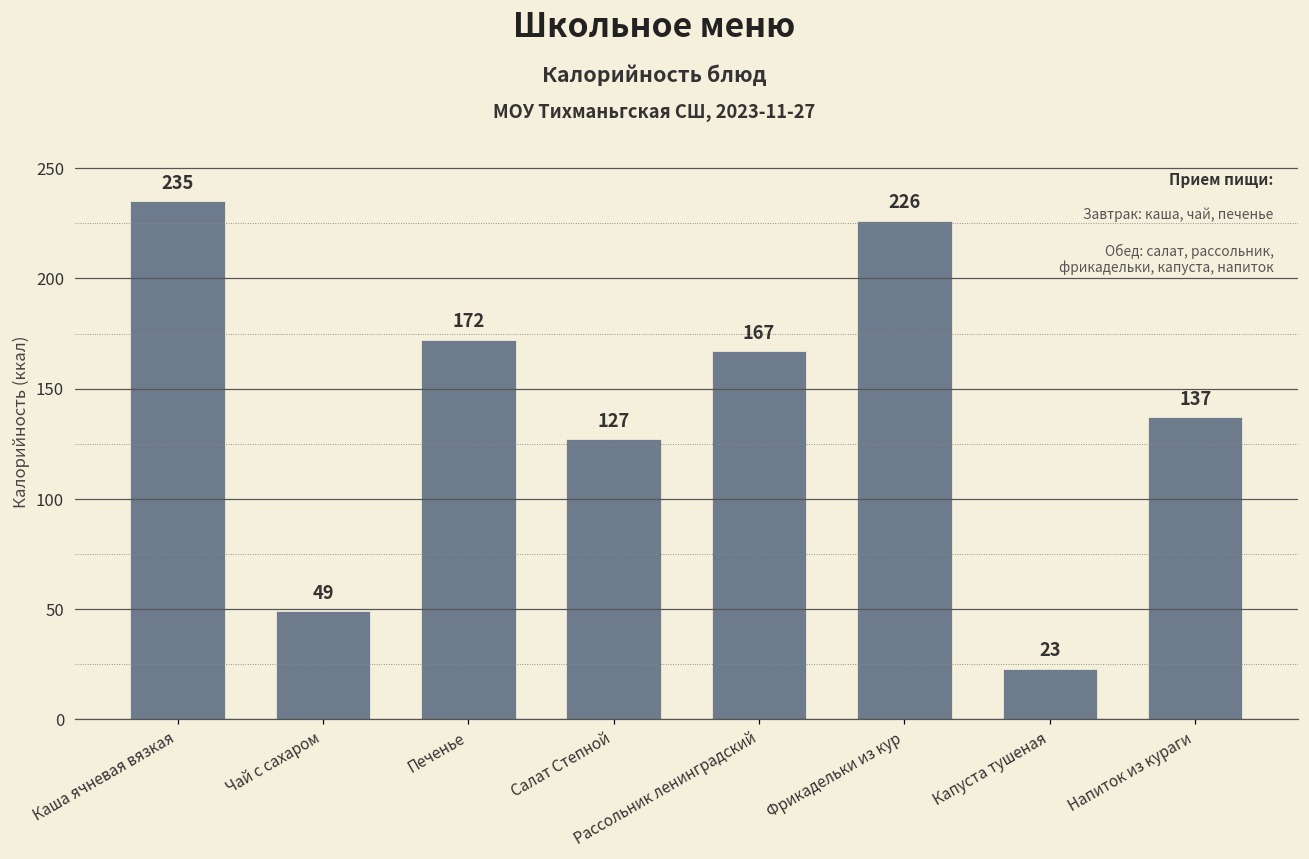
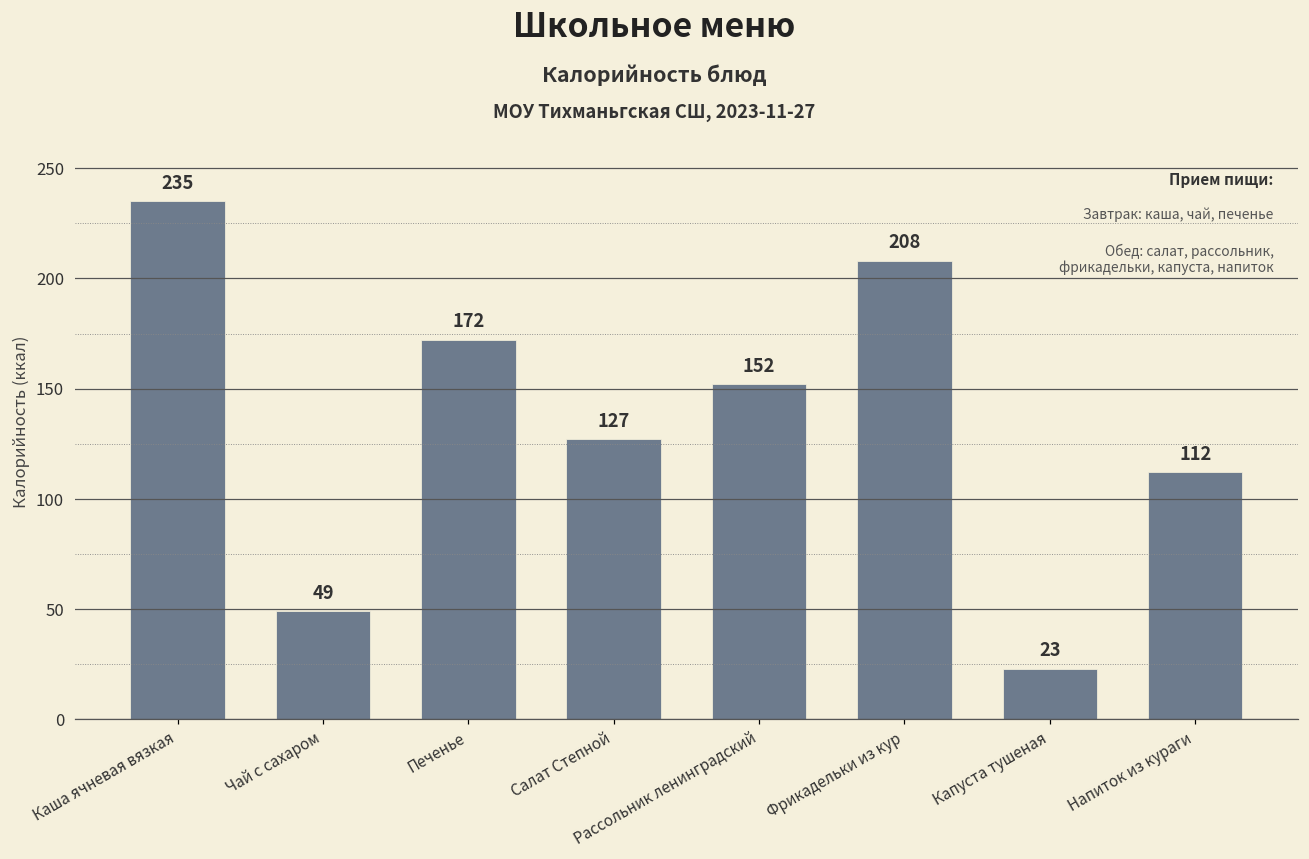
  {
    "Каша ячневая вязкая": 235,
    "Чай с сахаром": 49,
    "Печенье": 172,
    "Салат Степной": 127,
-   "Рассольник ленинградский": 167,
-   "Фрикадельки из кур": 226,
+   "Рассольник ленинградский": 152,
+   "Фрикадельки из кур": 208,
    "Капуста тушеная": 23,
-   "Напиток из кураги": 137
+   "Напиток из кураги": 112
  }
